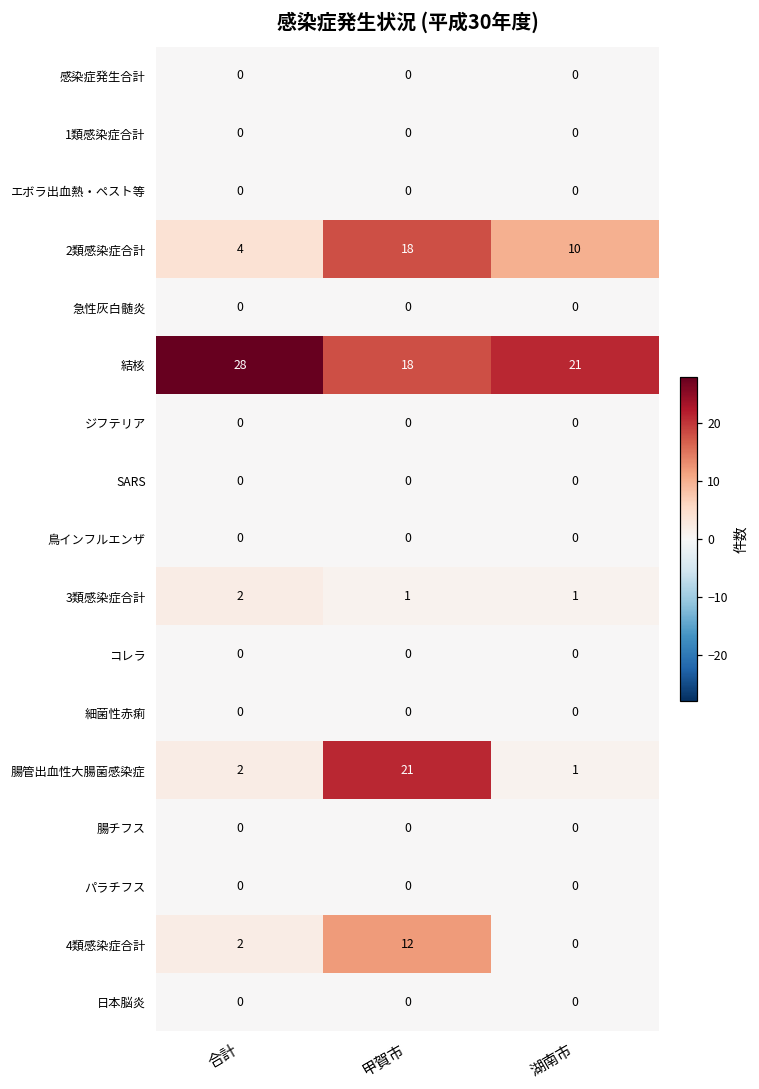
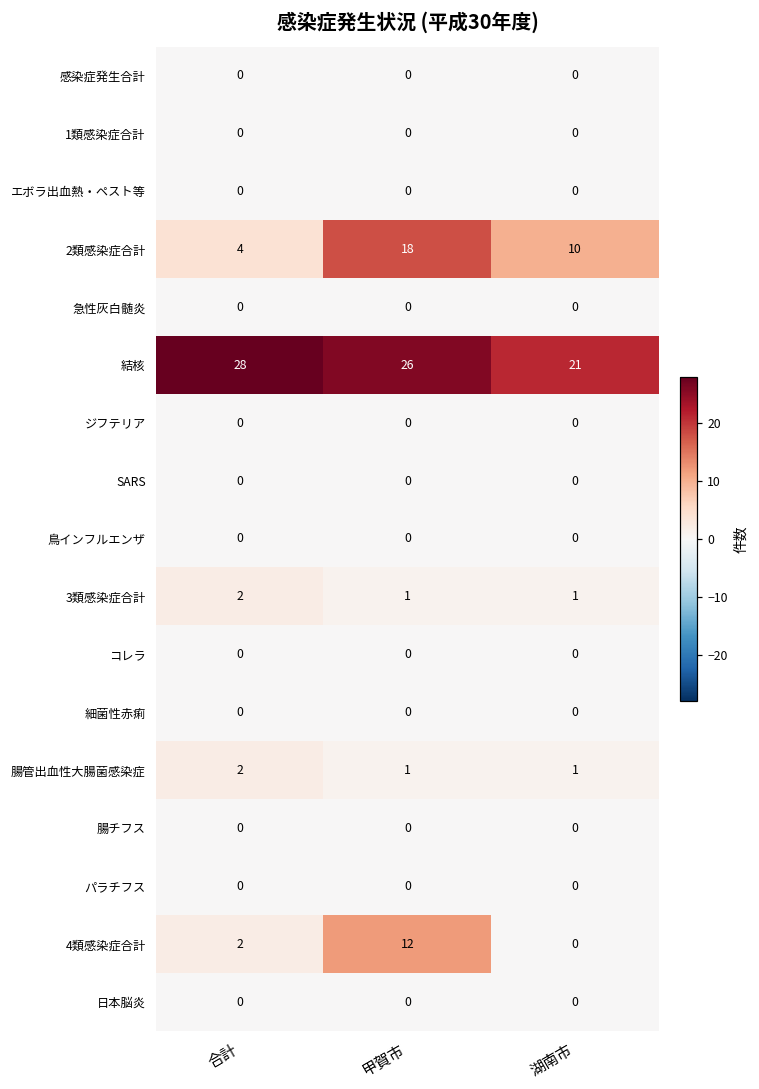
  {
    "感染症発生合計": {
      "合計": 0,
      "甲賀市": 0,
      "湖南市": 0
    },
    "1類感染症合計": {
      "合計": 0,
      "甲賀市": 0,
      "湖南市": 0
    },
    "エボラ出血熱・ペスト等": {
      "合計": 0,
      "甲賀市": 0,
      "湖南市": 0
    },
    "2類感染症合計": {
      "合計": 4,
      "甲賀市": 18,
      "湖南市": 10
    },
    "急性灰白髄炎": {
      "合計": 0,
      "甲賀市": 0,
      "湖南市": 0
    },
    "結核": {
      "合計": 28,
-     "甲賀市": 18,
+     "甲賀市": 26,
      "湖南市": 21
    },
    "ジフテリア": {
      "合計": 0,
      "甲賀市": 0,
      "湖南市": 0
    },
    "SARS": {
      "合計": 0,
      "甲賀市": 0,
      "湖南市": 0
    },
    "鳥インフルエンザ": {
      "合計": 0,
      "甲賀市": 0,
      "湖南市": 0
    },
    "3類感染症合計": {
      "合計": 2,
      "甲賀市": 1,
      "湖南市": 1
    },
    "コレラ": {
      "合計": 0,
      "甲賀市": 0,
      "湖南市": 0
    },
    "細菌性赤痢": {
      "合計": 0,
      "甲賀市": 0,
      "湖南市": 0
    },
    "腸管出血性大腸菌感染症": {
      "合計": 2,
-     "甲賀市": 21,
+     "甲賀市": 1,
      "湖南市": 1
    },
    "腸チフス": {
      "合計": 0,
      "甲賀市": 0,
      "湖南市": 0
    },
    "パラチフス": {
      "合計": 0,
      "甲賀市": 0,
      "湖南市": 0
    },
    "4類感染症合計": {
      "合計": 2,
      "甲賀市": 12,
      "湖南市": 0
    },
    "日本脳炎": {
      "合計": 0,
      "甲賀市": 0,
      "湖南市": 0
    }
  }
